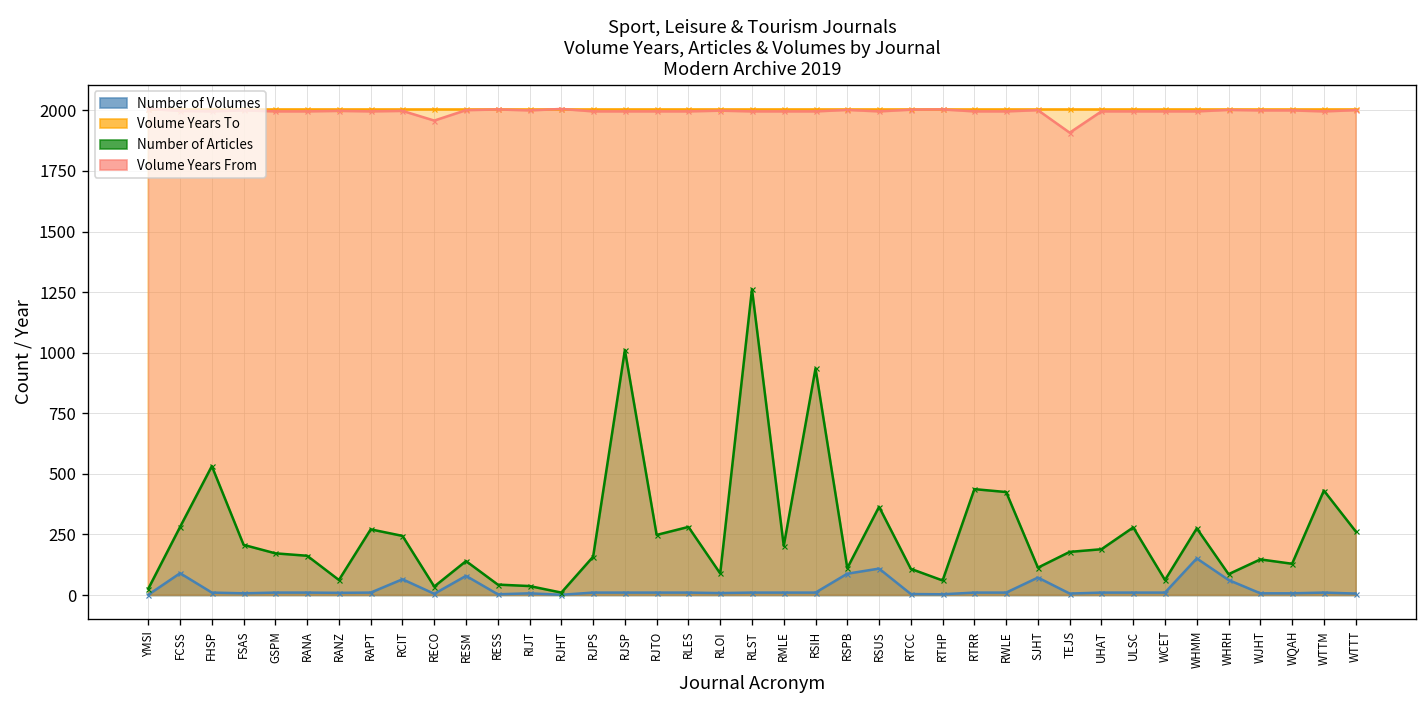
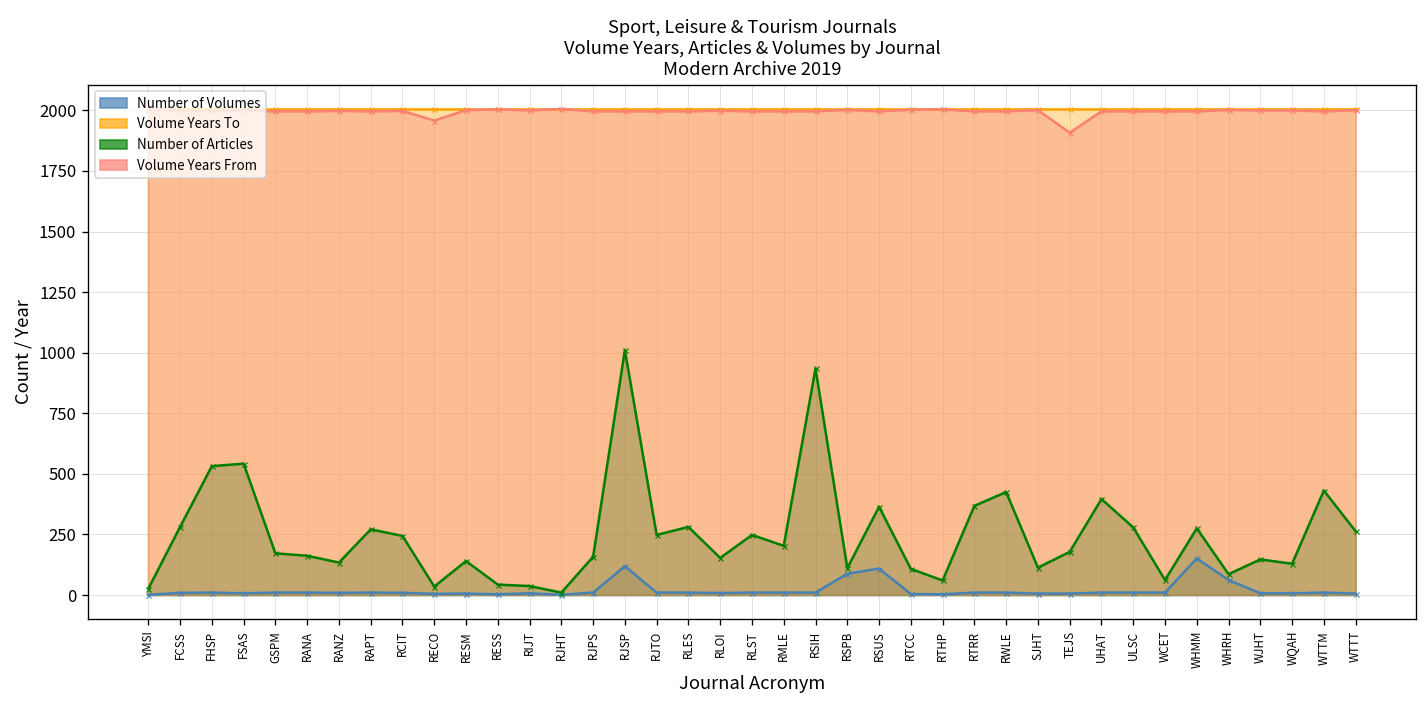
  {
    "Number of Volumes": {
      "YMSI": 0,
-     "FCSS": 90,
+     "FCSS": 10,
      "FHSP": 10,
      "FSAS": 10,
      "GSPM": 10,
      "RANA": 10,
      "RANZ": 10,
      "RAPT": 10,
-     "RCIT": 70,
+     "RCIT": 10,
      "RECO": 10,
-     "RESM": 80,
+     "RESM": 10,
      "RESS": 0,
      "RIJT": 10,
      "RJPS": 10,
-     "RJSP": 10,
+     "RJSP": 120,
      "RJTO": 10,
      "RLES": 10,
      "RLOI": 10,
      "RLST": 10,
      "RMLE": 10,
      "RSIH": 10,
      "RSPB": 90,
      "RSUS": 110,
      "RTCC": 0,
      "RTHP": 0,
      "RTRR": 10,
      "RWLE": 10,
-     "SJHT": 70,
+     "SJHT": 10,
      "TEJS": 10,
      "UHAT": 10,
      "ULSC": 10,
      "WCET": 10,
      "WHMM": 150,
      "WHRH": 60,
      "WJHT": 10,
      "WQAH": 10,
      "WTTM": 10,
      "WTTT": 10
    },
    "Volume Years To": {
      "RECO": 2010,
      "TEJS": 2010
    },
    "Number of Articles": {
      "YMSI": 30,
      "FCSS": 280,
      "FHSP": 530,
-     "FSAS": 210,
+     "FSAS": 540,
      "GSPM": 170,
      "RANA": 160,
-     "RANZ": 60,
+     "RANZ": 130,
      "RAPT": 270,
      "RCIT": 240,
      "RECO": 40,
      "RESM": 140,
      "RESS": 40,
      "RIJT": 40,
      "RJPS": 160,
      "RJSP": 1010,
      "RJTO": 250,
      "RLES": 280,
-     "RLOI": 90,
-     "RLST": 1260,
+     "RLOI": 150,
+     "RLST": 250,
      "RMLE": 200,
      "RSIH": 940,
      "RSPB": 110,
      "RSUS": 360,
      "RTCC": 110,
      "RTHP": 60,
-     "RTRR": 440,
+     "RTRR": 370,
      "RWLE": 430,
      "SJHT": 110,
      "TEJS": 180,
-     "UHAT": 190,
+     "UHAT": 400,
      "ULSC": 280,
      "WCET": 60,
      "WHMM": 280,
      "WHRH": 90,
      "WJHT": 150,
      "WQAH": 130,
      "WTTM": 430,
      "WTTT": 260
    },
    "Volume Years From": {
      "RECO": 1960,
      "TEJS": 1910
    }
  }
